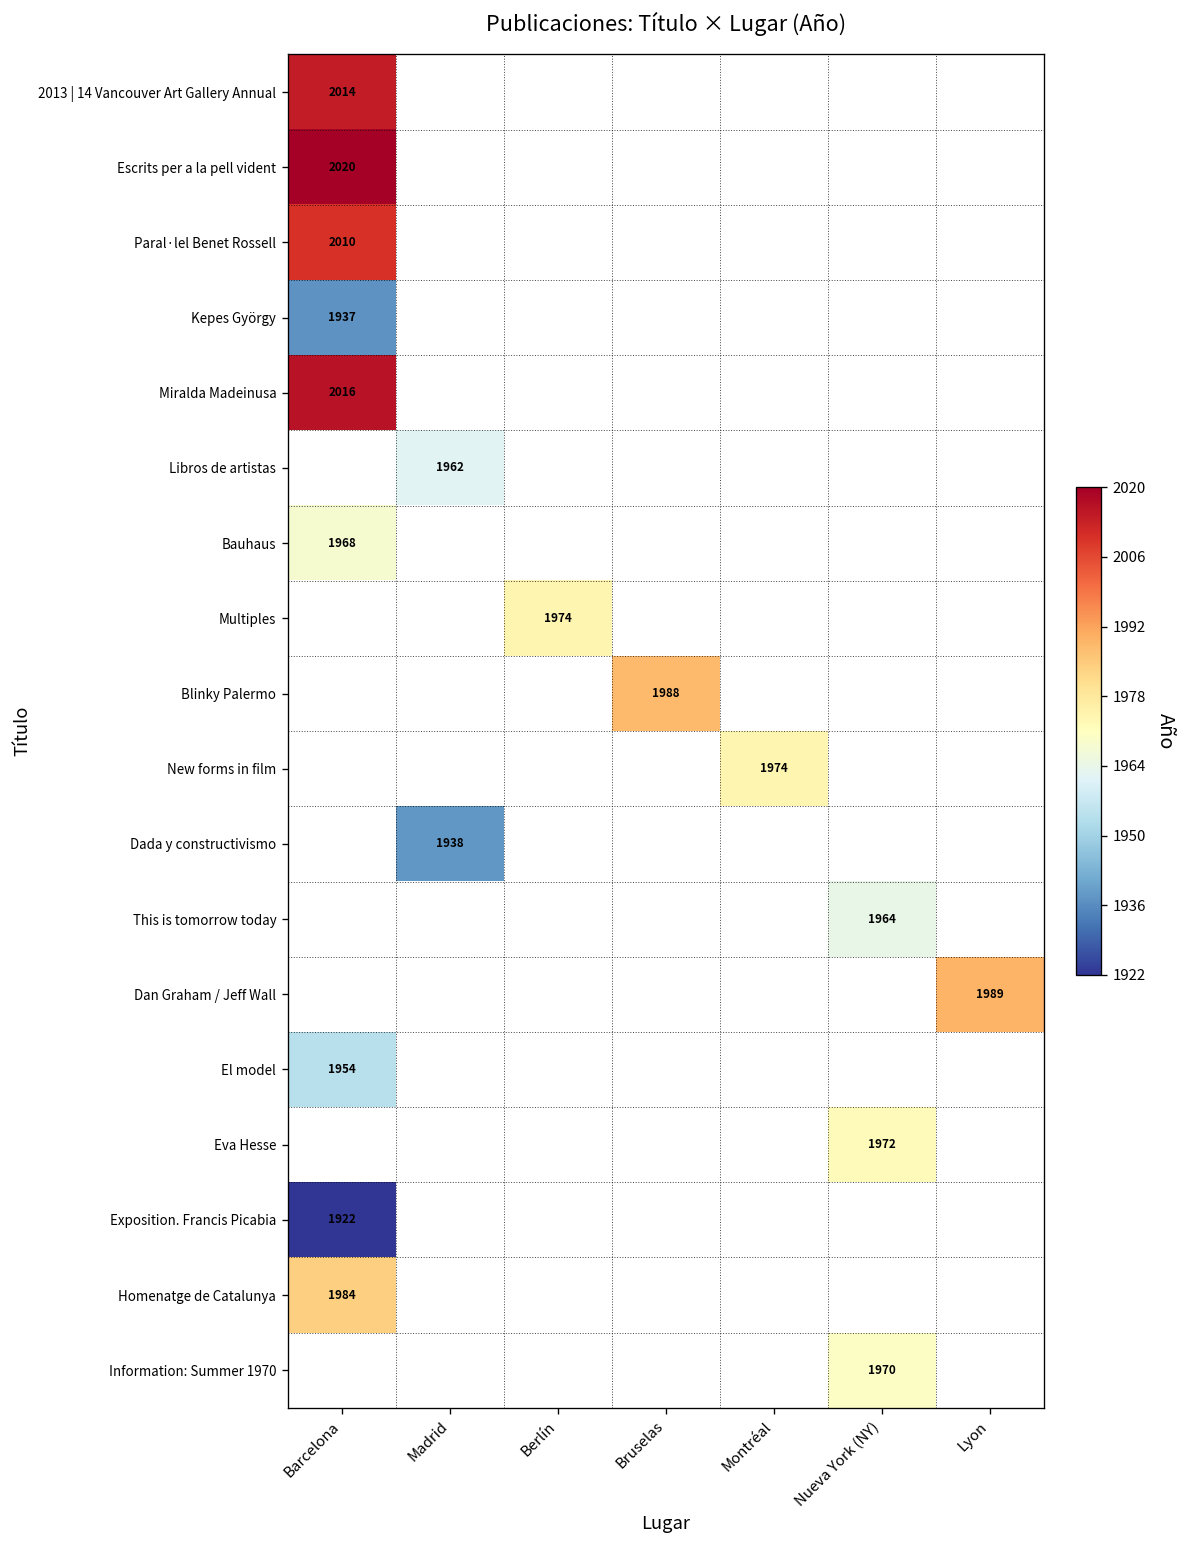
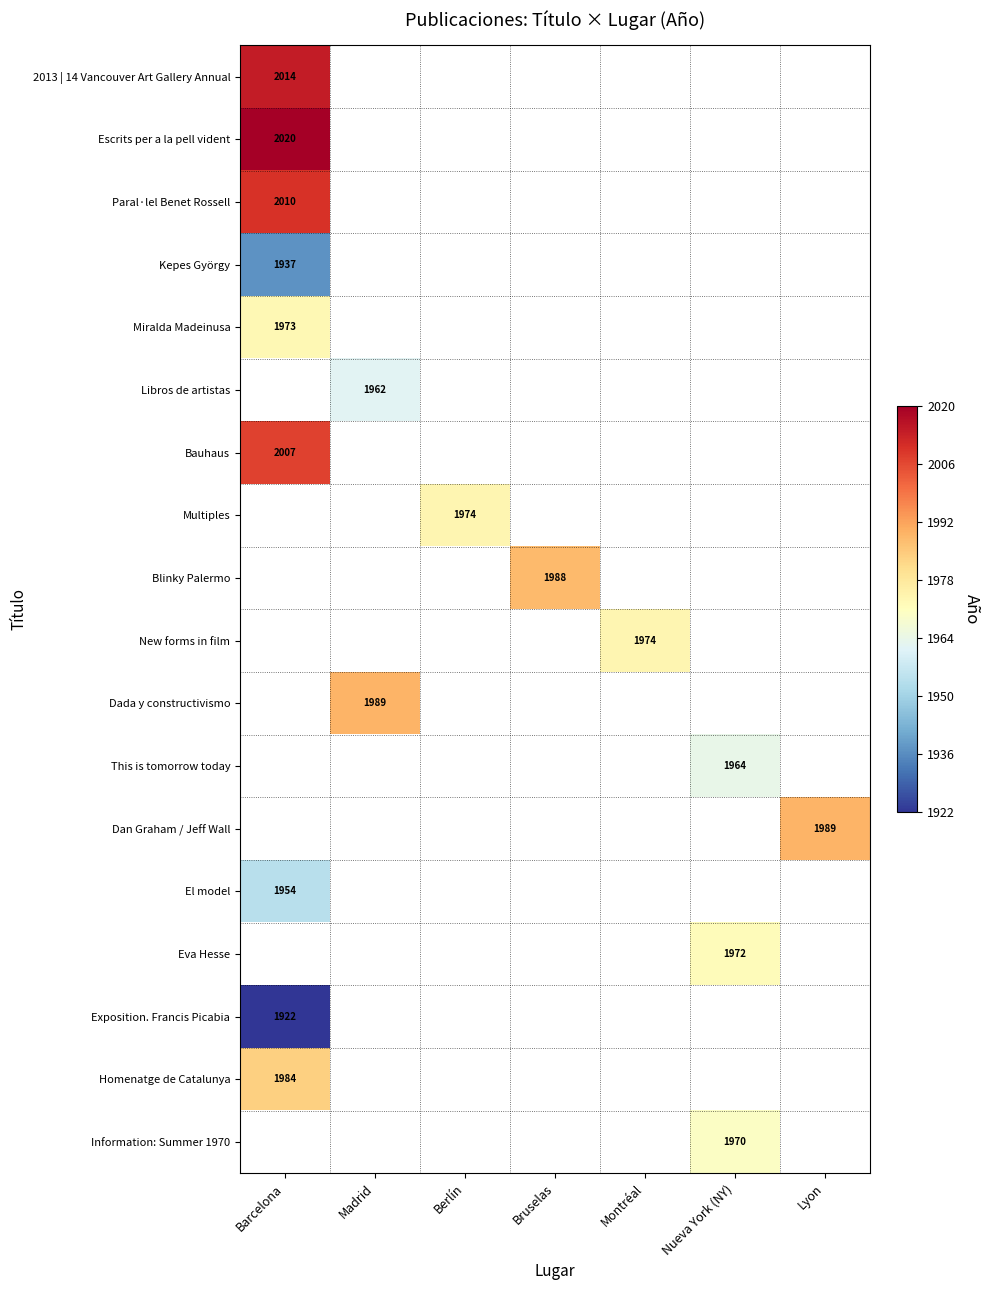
  {
    "2013 | 14 Vancouver Art Gallery Annual": {
      "Barcelona": 2014
    },
    "Escrits per a la pell vident": {
      "Barcelona": 2020
    },
    "Paral·lel Benet Rossell": {
      "Barcelona": 2010
    },
    "Kepes György": {
      "Barcelona": 1937
    },
    "Miralda Madeinusa": {
-     "Barcelona": 2016
+     "Barcelona": 1973
    },
    "Libros de artistas": {
      "Madrid": 1962
    },
    "Bauhaus": {
-     "Barcelona": 1968
+     "Barcelona": 2007
    },
    "Multiples": {
      "Berlín": 1974
    },
    "Blinky Palermo": {
      "Bruselas": 1988
    },
    "New forms in film": {
      "Montréal": 1974
    },
    "Dada y constructivismo": {
-     "Madrid": 1938
+     "Madrid": 1989
    },
    "This is tomorrow today": {
      "Nueva York (NY)": 1964
    },
    "Dan Graham / Jeff Wall": {
      "Lyon": 1989
    },
    "El model": {
      "Barcelona": 1954
    },
    "Eva Hesse": {
      "Nueva York (NY)": 1972
    },
    "Exposition. Francis Picabia": {
      "Barcelona": 1922
    },
    "Homenatge de Catalunya": {
      "Barcelona": 1984
    },
    "Information: Summer 1970": {
      "Nueva York (NY)": 1970
    }
  }
